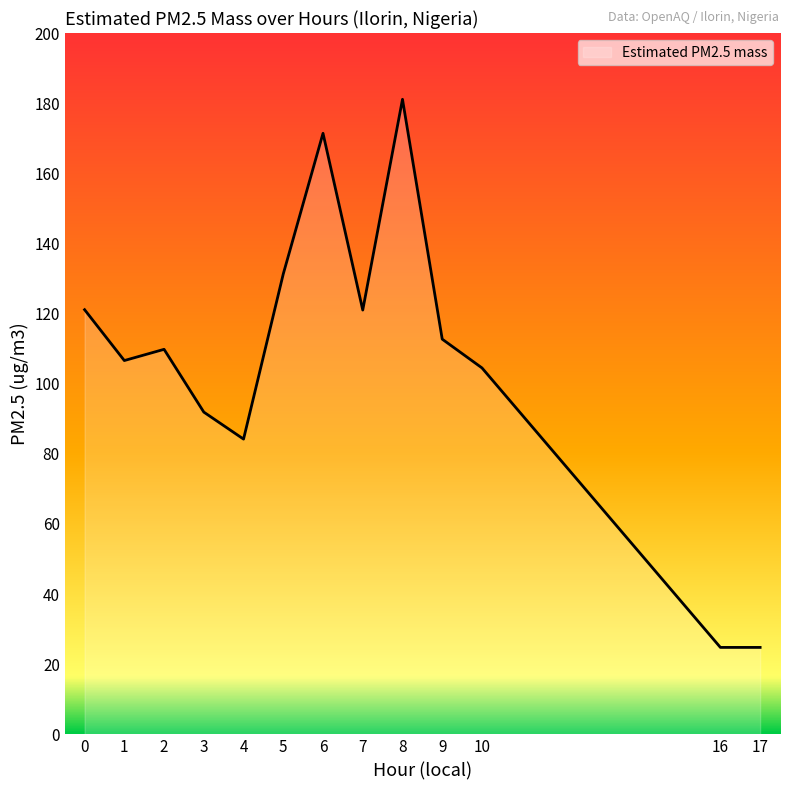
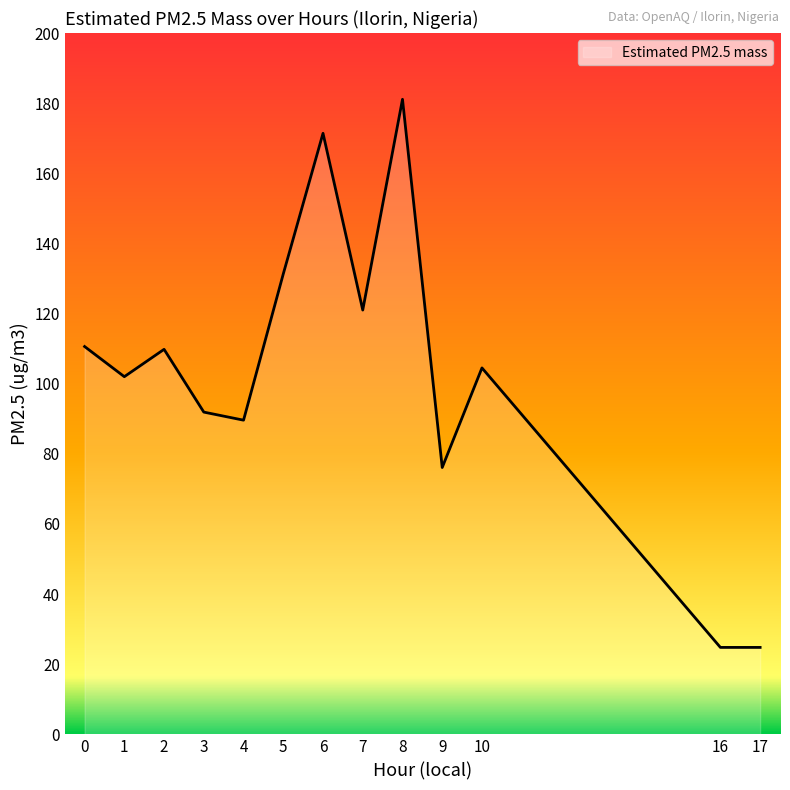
  {
-   "0": 121,
-   "1": 107,
+   "0": 111,
+   "1": 102,
    "2": 110,
    "3": 92,
-   "4": 84,
+   "4": 90,
    "5": 131,
    "6": 171,
    "7": 121,
    "8": 181,
-   "9": 113,
+   "9": 76,
    "10": 105,
    "16": 25,
    "17": 25
  }
